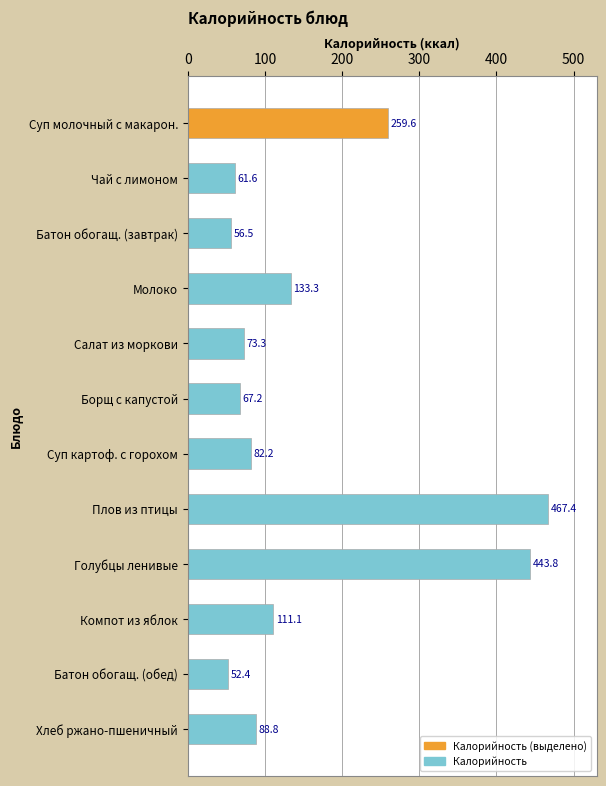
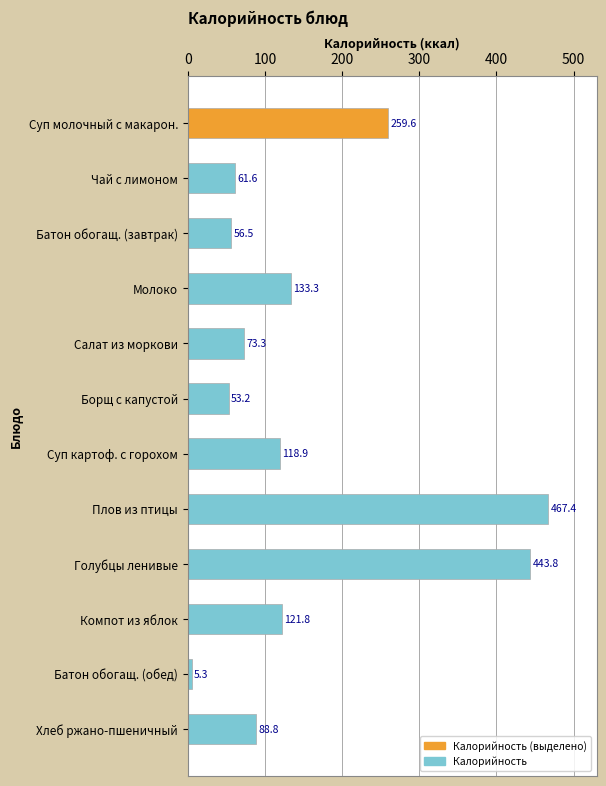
  {
    "Суп молочный с макарон.": 259.6,
    "Чай с лимоном": 61.6,
    "Батон обогащ. (завтрак)": 56.5,
    "Молоко": 133.3,
    "Салат из моркови": 73.3,
-   "Борщ с капустой": 67.2,
-   "Суп картоф. с горохом": 82.2,
+   "Борщ с капустой": 53.2,
+   "Суп картоф. с горохом": 118.9,
    "Плов из птицы": 467.4,
    "Голубцы ленивые": 443.8,
-   "Компот из яблок": 111.1,
-   "Батон обогащ. (обед)": 52.4,
+   "Компот из яблок": 121.8,
+   "Батон обогащ. (обед)": 5.3,
    "Хлеб ржано-пшеничный": 88.8
  }
